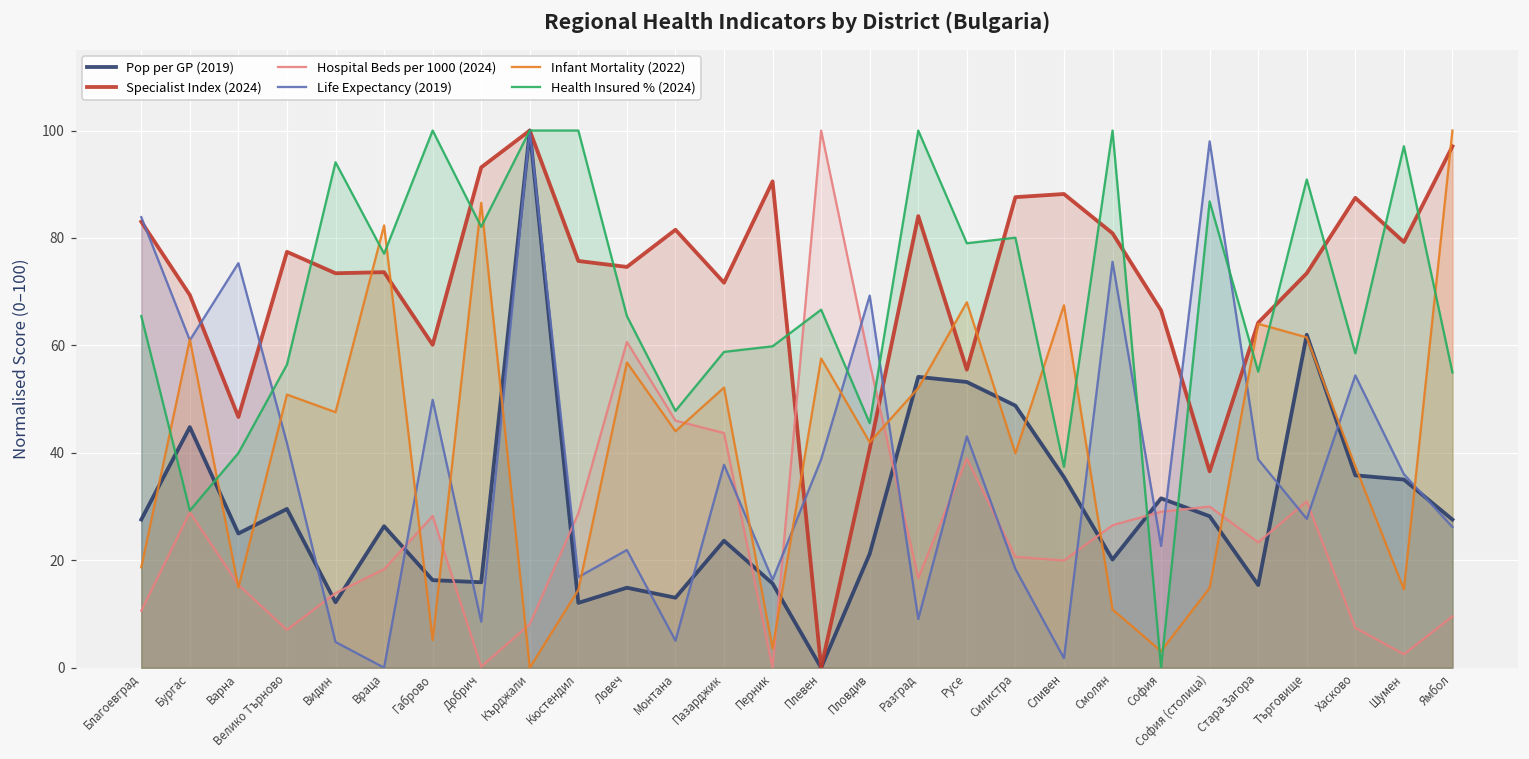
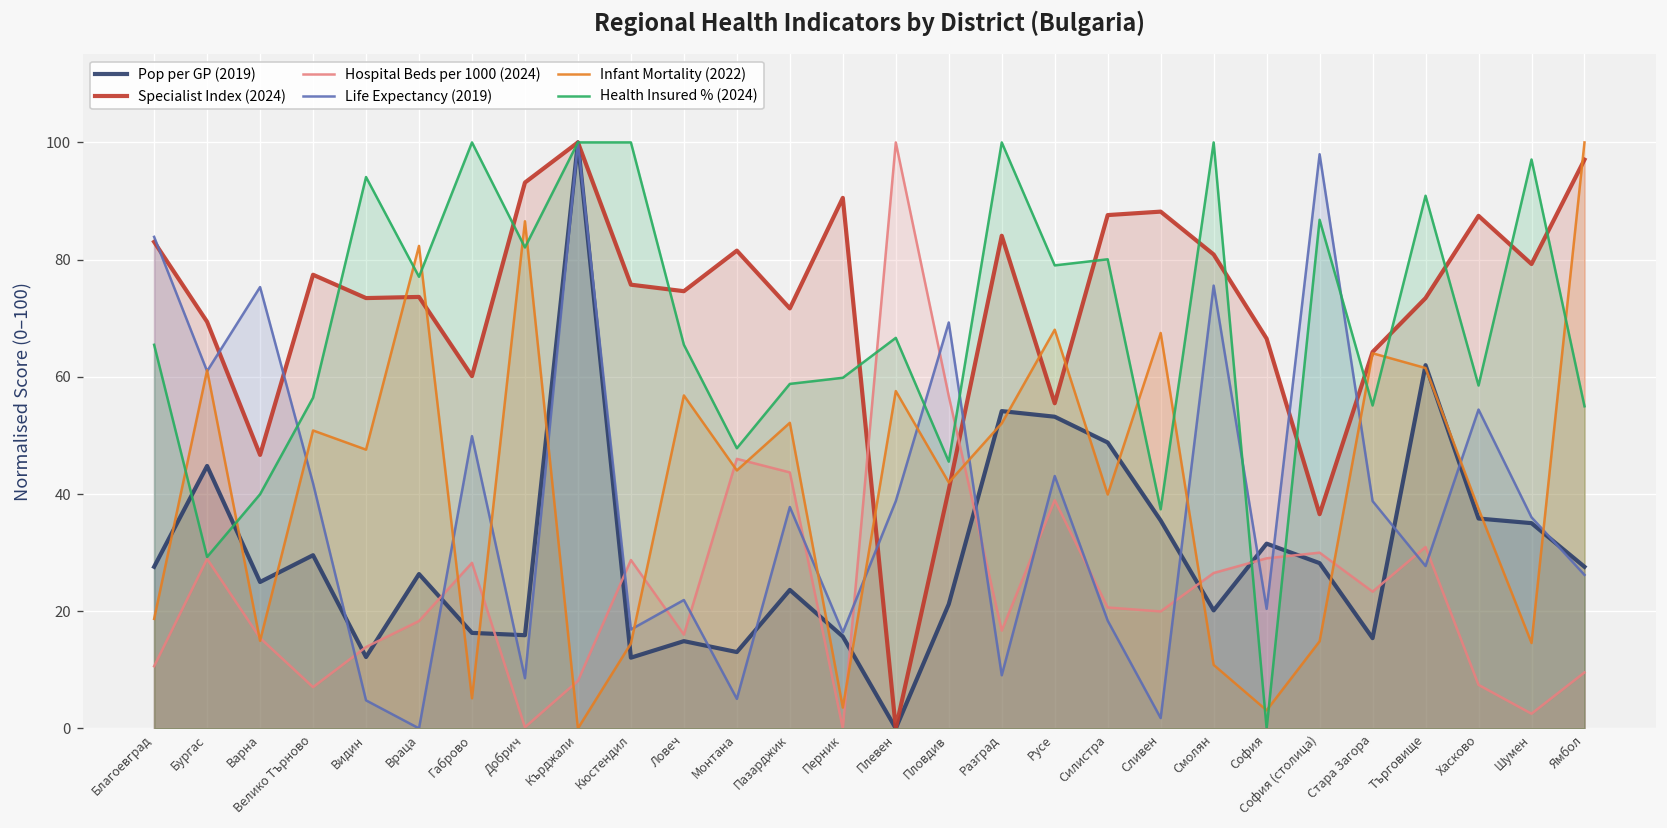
  {
    "Pop per GP (2019)": {
      "Благоевград": 28,
      "Бургас": 45,
      "Варна": 25,
      "Велико Търново": 30,
      "Видин": 12,
      "Враца": 26,
      "Габрово": 16,
      "Добрич": 16,
      "Кюстендил": 12,
      "Ловеч": 15,
      "Монтана": 13,
      "Пазарджик": 24,
      "Перник": 16,
      "Пловдив": 21,
      "Разград": 54,
      "Русе": 53,
      "Силистра": 49,
      "Сливен": 35,
      "Смолян": 20,
      "София": 32,
      "София (столица)": 28,
      "Стара Загора": 15,
      "Хасково": 36,
      "Шумен": 35,
      "Ямбол": 28
    },
    "Specialist Index (2024)": {
      "Благоевград": 83,
      "Бургас": 69,
      "Варна": 47,
      "Велико Търново": 77,
      "Видин": 73,
      "Враца": 74,
      "Габрово": 60,
      "Добрич": 93,
      "Кюстендил": 76,
      "Ловеч": 75,
      "Монтана": 82,
      "Пазарджик": 72,
      "Перник": 91,
      "Пловдив": 41,
      "Разград": 84,
      "Русе": 55,
      "Силистра": 88,
      "Сливен": 88,
      "Смолян": 81,
      "София": 67,
      "София (столица)": 37,
      "Търговище": 73,
      "Хасково": 87,
      "Шумен": 79,
      "Ямбол": 97
    },
    "Hospital Beds per 1000 (2024)": {
      "Благоевград": 11,
      "Велико Търново": 7,
      "Видин": 14,
      "Враца": 18,
      "Габрово": 28,
      "Добрич": 0,
      "Кърджали": 8,
      "Кюстендил": 29,
-     "Ловеч": 61,
+     "Ловеч": 16,
      "Монтана": 46,
      "Пазарджик": 44,
      "Перник": 0,
      "Плевен": 100,
      "Пловдив": 57,
      "Разград": 17,
      "Русе": 39,
      "Силистра": 21,
      "Сливен": 20,
      "Смолян": 27,
      "София": 29,
      "София (столица)": 30,
      "Стара Загора": 23,
      "Търговище": 31,
      "Хасково": 7,
      "Шумен": 3,
      "Ямбол": 10
    },
    "Life Expectancy (2019)": {
      "Благоевград": 84,
      "Варна": 75,
      "Велико Търново": 42,
      "Видин": 5,
      "Враца": 0,
      "Габрово": 50,
      "Добрич": 9,
      "Кюстендил": 17,
      "Ловеч": 22,
      "Монтана": 5,
      "Пазарджик": 38,
      "Перник": 16,
      "Плевен": 39,
      "Пловдив": 69,
      "Разград": 9,
      "Русе": 43,
      "Силистра": 18,
      "Сливен": 2,
      "Смолян": 76,
-     "София": 23,
+     "София": 20,
      "София (столица)": 98,
      "Стара Загора": 39,
      "Търговище": 28,
      "Хасково": 54,
      "Шумен": 36,
      "Ямбол": 26
    },
    "Infant Mortality (2022)": {
      "Благоевград": 19,
      "Велико Търново": 51,
      "Видин": 48,
      "Враца": 82,
      "Габрово": 5,
      "Добрич": 87,
      "Кърджали": 0,
      "Кюстендил": 14,
      "Ловеч": 57,
      "Монтана": 44,
      "Пазарджик": 52,
      "Перник": 4,
      "Плевен": 58,
      "Пловдив": 42,
      "Разград": 52,
      "Русе": 68,
      "Силистра": 40,
      "Сливен": 67,
      "Смолян": 11,
      "София": 3,
      "София (столица)": 15,
      "Хасково": 37,
      "Шумен": 15,
      "Ямбол": 100
    },
    "Health Insured % (2024)": {
      "Благоевград": 65,
      "Варна": 40,
      "Велико Търново": 56,
      "Видин": 94,
      "Враца": 77,
      "Габрово": 100,
      "Добрич": 82,
      "Кюстендил": 100,
      "Ловеч": 65,
      "Монтана": 48,
      "Пазарджик": 59,
      "Перник": 60,
      "Плевен": 67,
      "Пловдив": 46,
      "Разград": 100,
      "Русе": 79,
      "Силистра": 80,
      "Сливен": 37,
      "Смолян": 100,
      "София": 0,
      "София (столица)": 87,
      "Стара Загора": 55,
      "Търговище": 91,
      "Хасково": 59,
      "Шумен": 97,
      "Ямбол": 55
    }
  }
